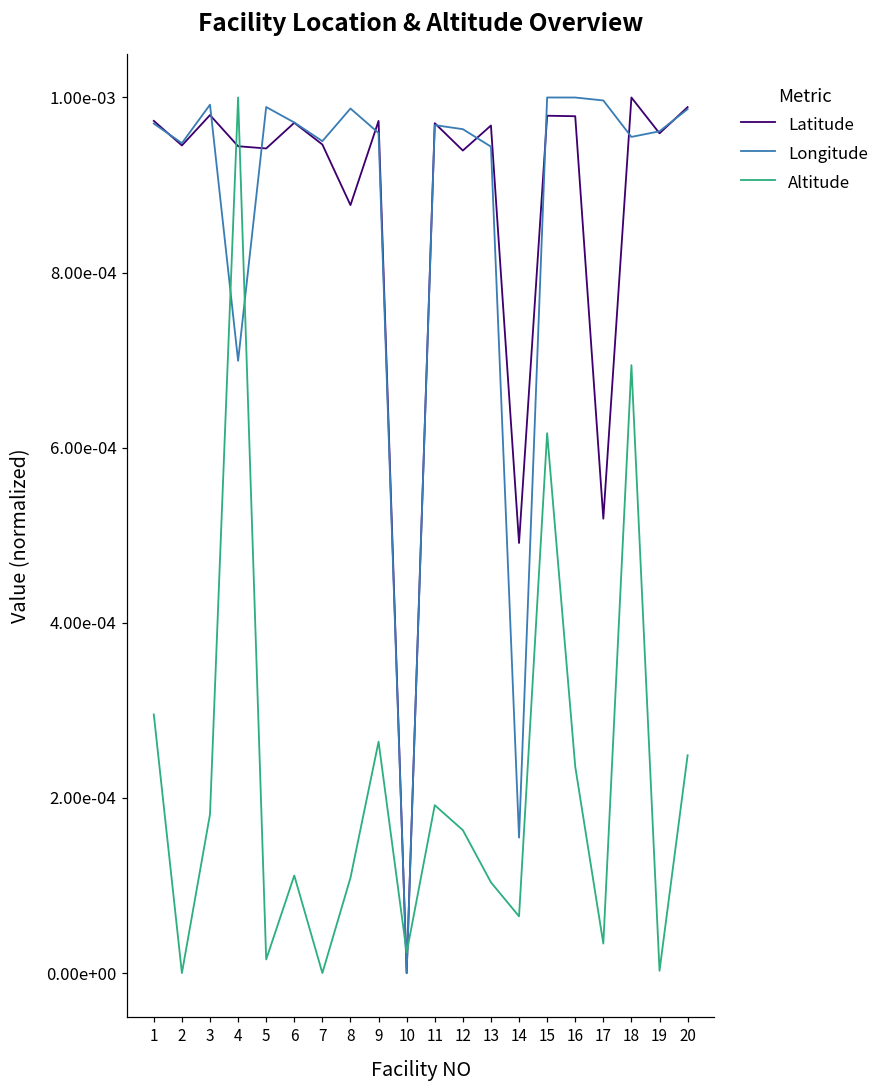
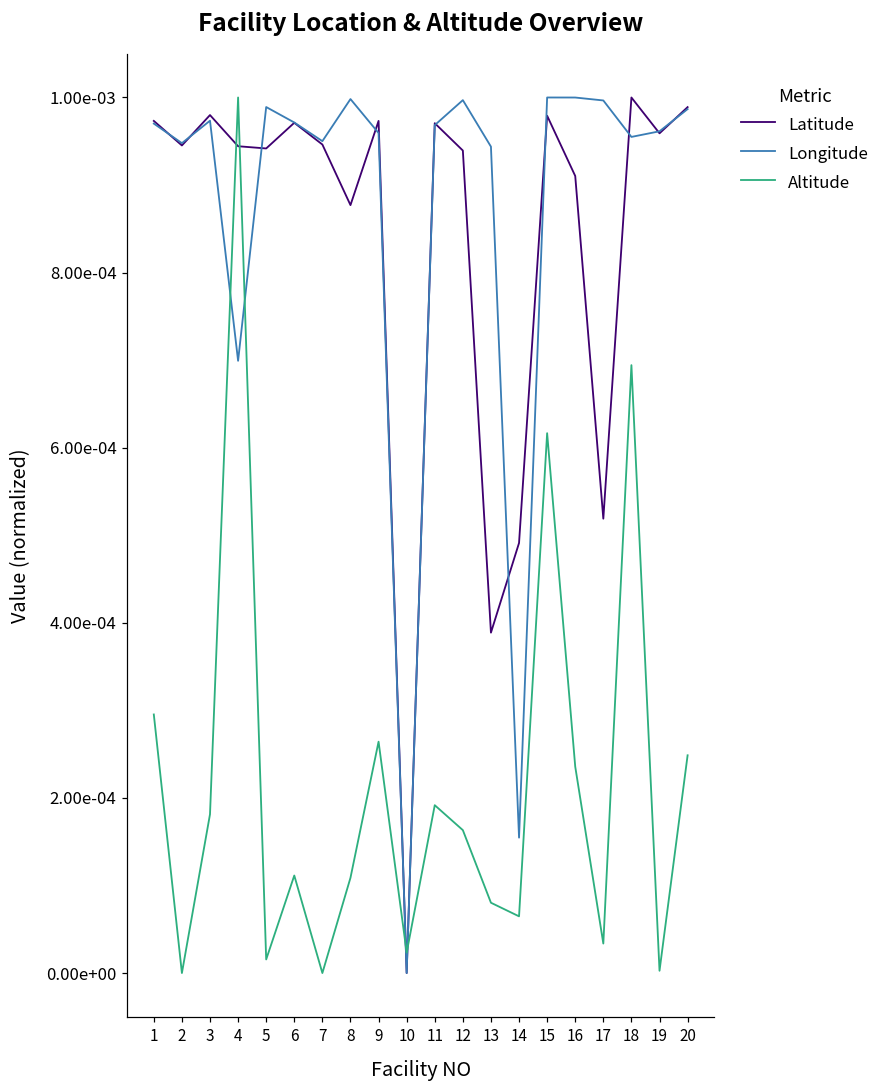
  {
    "Latitude": {
      "3": 0.00098,
      "4": 0.00094,
      "5": 0.00094,
      "7": 0.00095,
      "8": 0.00088,
      "9": 0.00097,
      "12": 0.00094,
-     "13": 0.00097,
+     "13": 0.00039,
      "14": 0.00049,
      "15": 0.00098,
-     "16": 0.00098,
+     "16": 0.00091,
      "17": 0.00052,
      "18": 0.00100
    },
    "Longitude": {
-     "3": 0.00099,
+     "3": 0.00097,
      "4": 0.00070,
      "5": 0.00099,
      "7": 0.00095,
-     "8": 0.00099,
+     "8": 0.00100,
      "9": 0.00096,
-     "12": 0.00096,
+     "12": 0.00100,
      "13": 0.00094,
      "14": 0.00015,
      "15": 0.00100,
      "16": 0.00100,
      "17": 0.00100,
      "18": 0.00095
    },
    "Altitude": {
      "1": 0.00030,
      "2": 0.00000,
      "3": 0.00018,
      "4": 0.00100,
      "5": 0.00002,
      "6": 0.00011,
      "7": 0.00000,
      "8": 0.00011,
      "9": 0.00026,
      "10": 0.00002,
      "11": 0.00019,
      "12": 0.00016,
-     "13": 0.00010,
+     "13": 0.00008,
      "14": 0.00006,
      "15": 0.00062,
      "16": 0.00024,
      "17": 0.00003,
      "18": 0.00069,
      "19": 0.00000,
      "20": 0.00025
    }
  }
